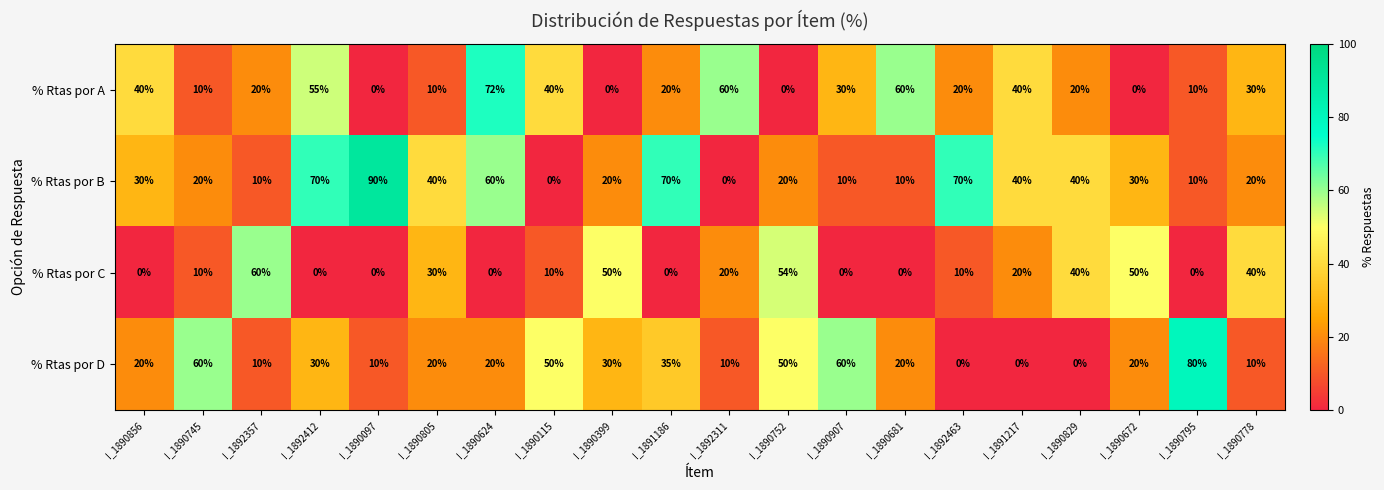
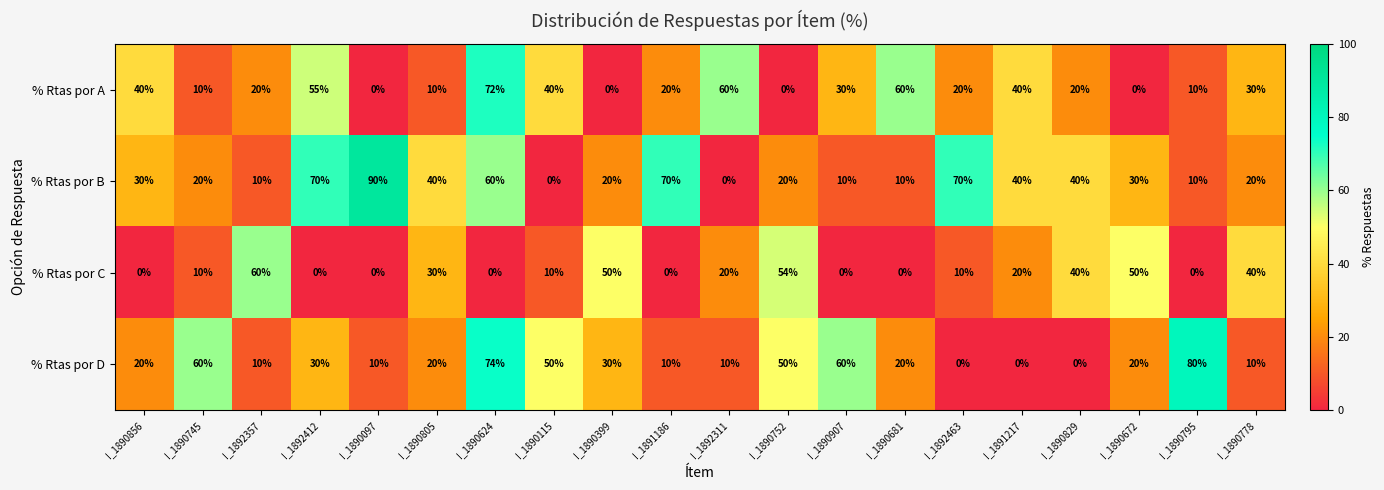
  {
    "% Rtas por A": {
      "I_1890856": "40%",
      "I_1890745": "10%",
      "I_1892357": "20%",
      "I_1892412": "55%",
      "I_1890097": "0%",
      "I_1890805": "10%",
      "I_1890624": "72%",
      "I_1890115": "40%",
      "I_1890399": "0%",
      "I_1891186": "20%",
      "I_1892311": "60%",
      "I_1890752": "0%",
      "I_1890907": "30%",
      "I_1890681": "60%",
      "I_1892463": "20%",
      "I_1891217": "40%",
      "I_1890829": "20%",
      "I_1890672": "0%",
      "I_1890795": "10%",
      "I_1890778": "30%"
    },
    "% Rtas por B": {
      "I_1890856": "30%",
      "I_1890745": "20%",
      "I_1892357": "10%",
      "I_1892412": "70%",
      "I_1890097": "90%",
      "I_1890805": "40%",
      "I_1890624": "60%",
      "I_1890115": "0%",
      "I_1890399": "20%",
      "I_1891186": "70%",
      "I_1892311": "0%",
      "I_1890752": "20%",
      "I_1890907": "10%",
      "I_1890681": "10%",
      "I_1892463": "70%",
      "I_1891217": "40%",
      "I_1890829": "40%",
      "I_1890672": "30%",
      "I_1890795": "10%",
      "I_1890778": "20%"
    },
    "% Rtas por C": {
      "I_1890856": "0%",
      "I_1890745": "10%",
      "I_1892357": "60%",
      "I_1892412": "0%",
      "I_1890097": "0%",
      "I_1890805": "30%",
      "I_1890624": "0%",
      "I_1890115": "10%",
      "I_1890399": "50%",
      "I_1891186": "0%",
      "I_1892311": "20%",
      "I_1890752": "54%",
      "I_1890907": "0%",
      "I_1890681": "0%",
      "I_1892463": "10%",
      "I_1891217": "20%",
      "I_1890829": "40%",
      "I_1890672": "50%",
      "I_1890795": "0%",
      "I_1890778": "40%"
    },
    "% Rtas por D": {
      "I_1890856": "20%",
      "I_1890745": "60%",
      "I_1892357": "10%",
      "I_1892412": "30%",
      "I_1890097": "10%",
      "I_1890805": "20%",
-     "I_1890624": "20%",
+     "I_1890624": "74%",
      "I_1890115": "50%",
      "I_1890399": "30%",
-     "I_1891186": "35%",
+     "I_1891186": "10%",
      "I_1892311": "10%",
      "I_1890752": "50%",
      "I_1890907": "60%",
      "I_1890681": "20%",
      "I_1892463": "0%",
      "I_1891217": "0%",
      "I_1890829": "0%",
      "I_1890672": "20%",
      "I_1890795": "80%",
      "I_1890778": "10%"
    }
  }
